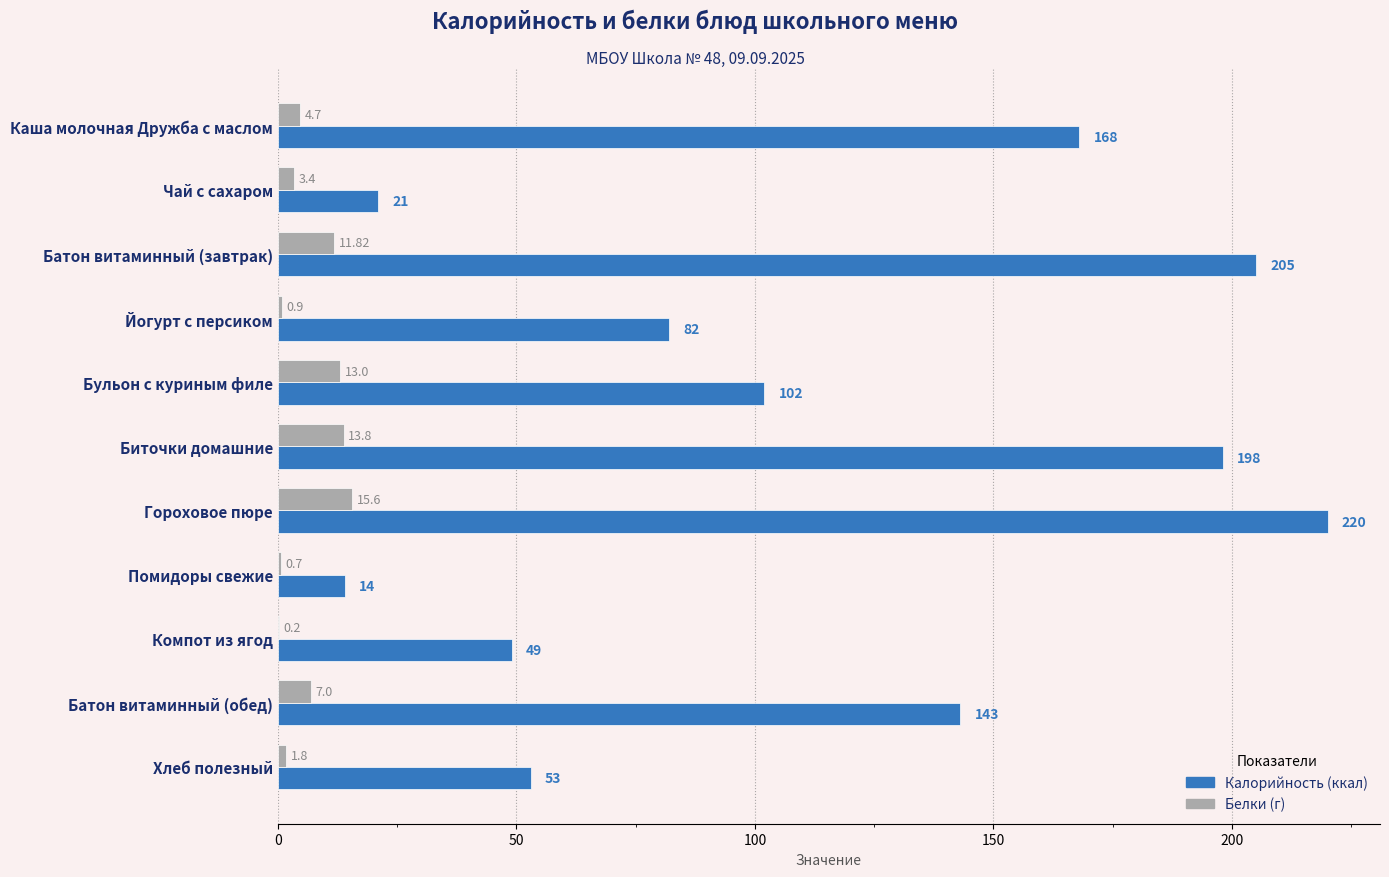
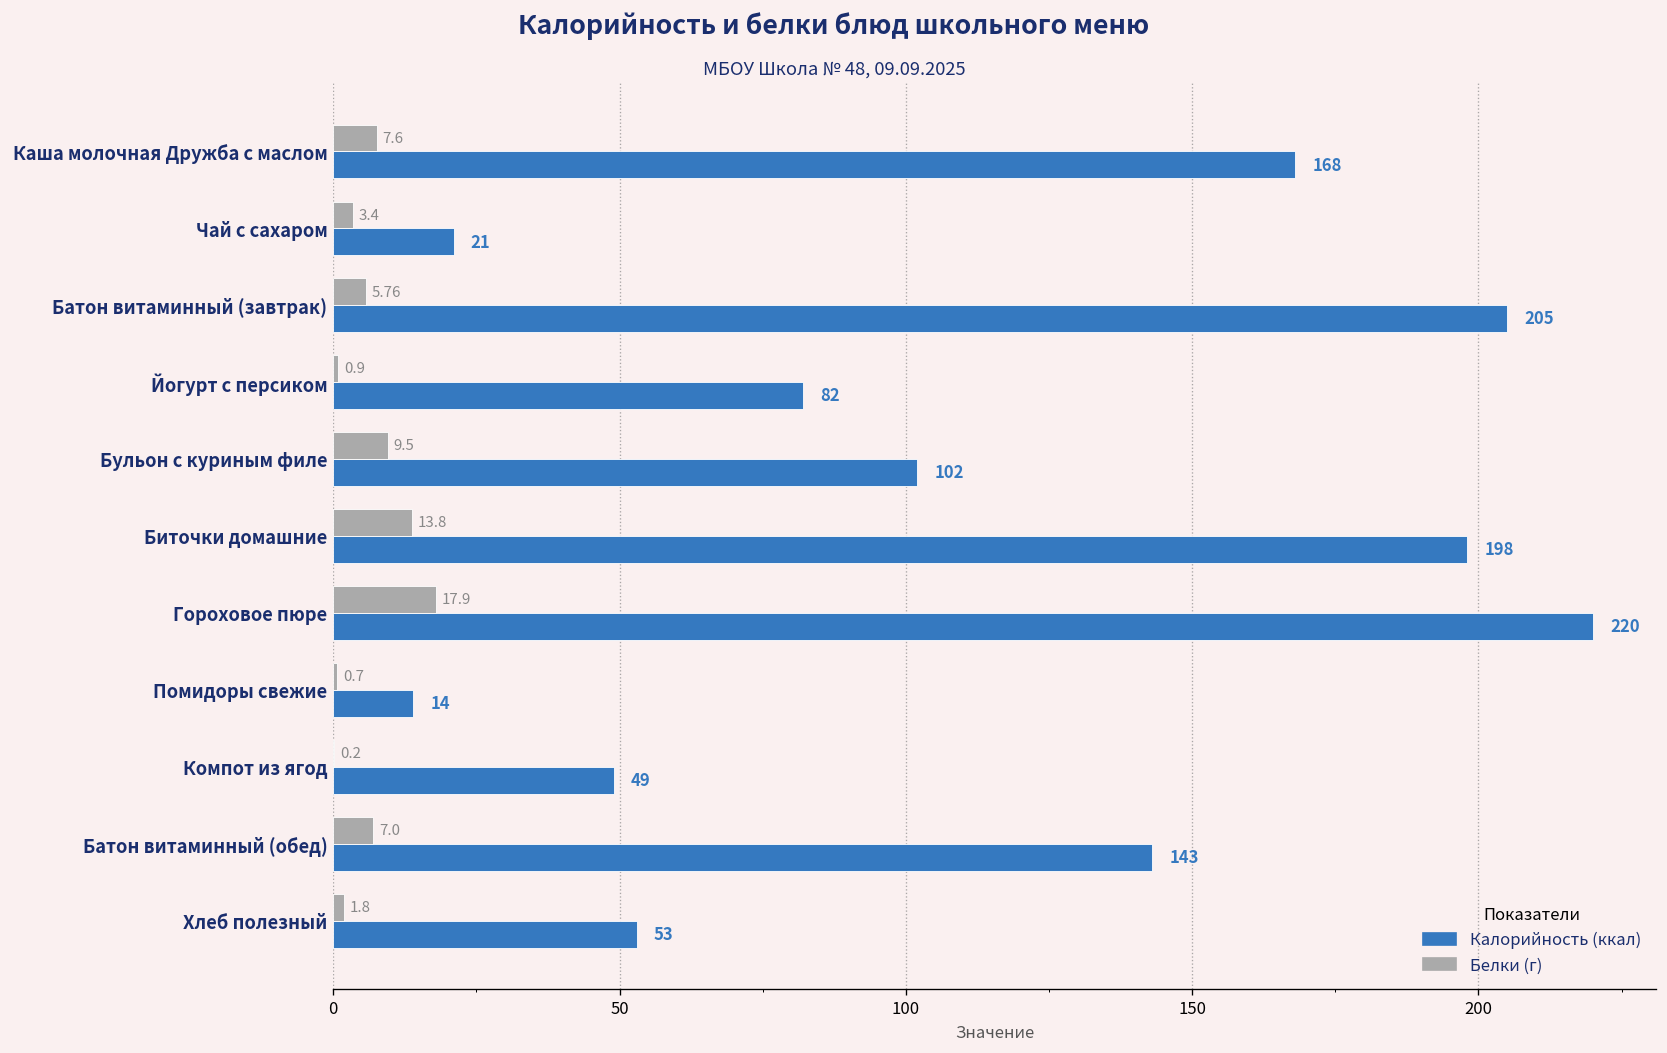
  {
    "Белки (г)": {
-     "Каша молочная Дружба с маслом": 4.7,
+     "Каша молочная Дружба с маслом": 7.6,
      "Чай с сахаром": 3.4,
-     "Батон витаминный (завтрак)": 11.82,
+     "Батон витаминный (завтрак)": 5.76,
      "Йогурт с персиком": 0.9,
-     "Бульон с куриным филе": 13.0,
+     "Бульон с куриным филе": 9.5,
      "Биточки домашние": 13.8,
-     "Гороховое пюре": 15.6,
+     "Гороховое пюре": 17.9,
      "Помидоры свежие": 0.7,
      "Компот из ягод": 0.2,
      "Батон витаминный (обед)": 7.0,
      "Хлеб полезный": 1.8
    }
  }
